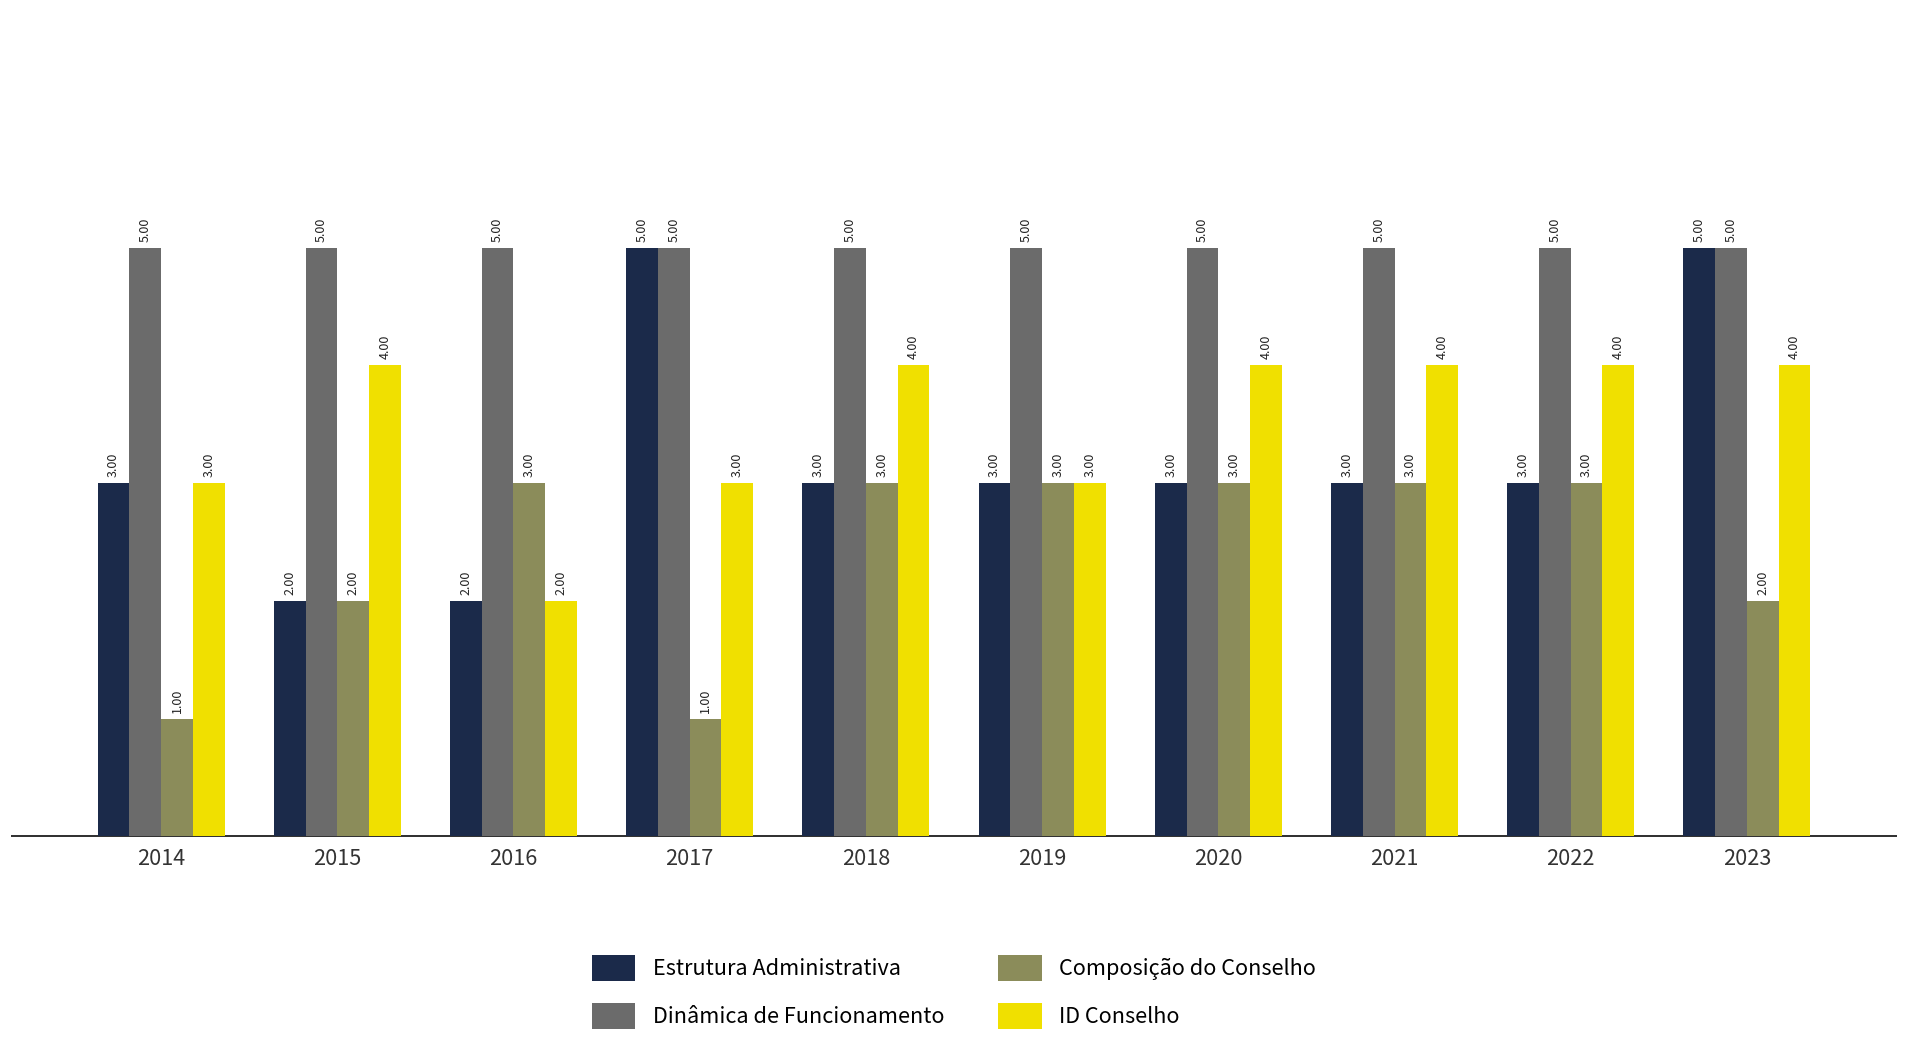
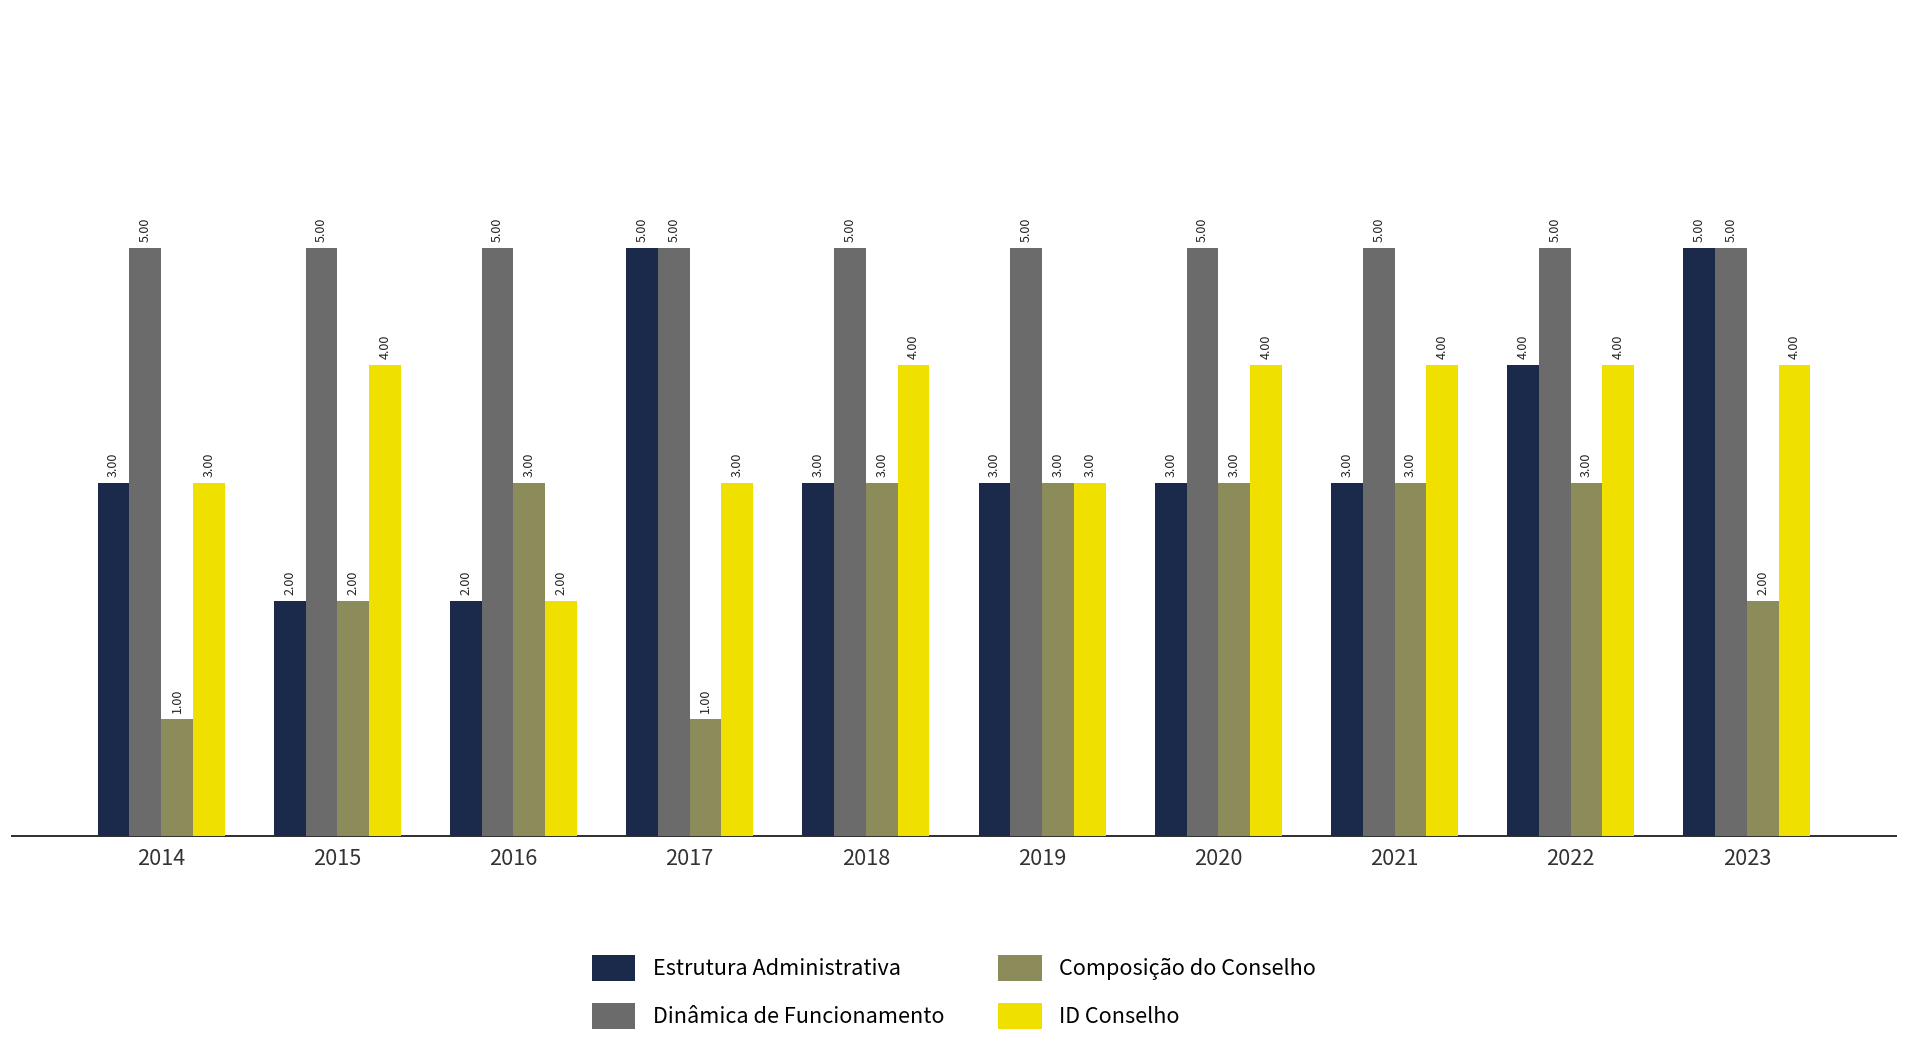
  {
    "Estrutura Administrativa": {
      "2014": 3.00,
      "2015": 2.00,
      "2016": 2.00,
      "2017": 5.00,
      "2018": 3.00,
      "2019": 3.00,
      "2020": 3.00,
      "2021": 3.00,
-     "2022": 3.00,
+     "2022": 4.00,
      "2023": 5.00
    },
    "ID Conselho": {
      "2014": 3.00,
      "2015": 4.00,
      "2016": 2.00,
      "2017": 3.00,
      "2018": 4.00,
      "2019": 3.00,
      "2020": 4.00,
      "2021": 4.00,
      "2022": 4.00,
      "2023": 4.00
    }
  }
